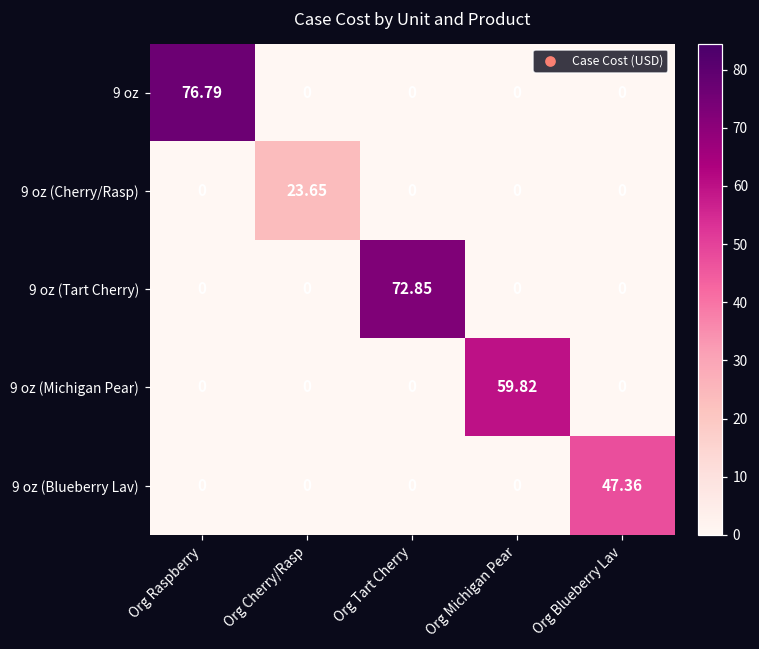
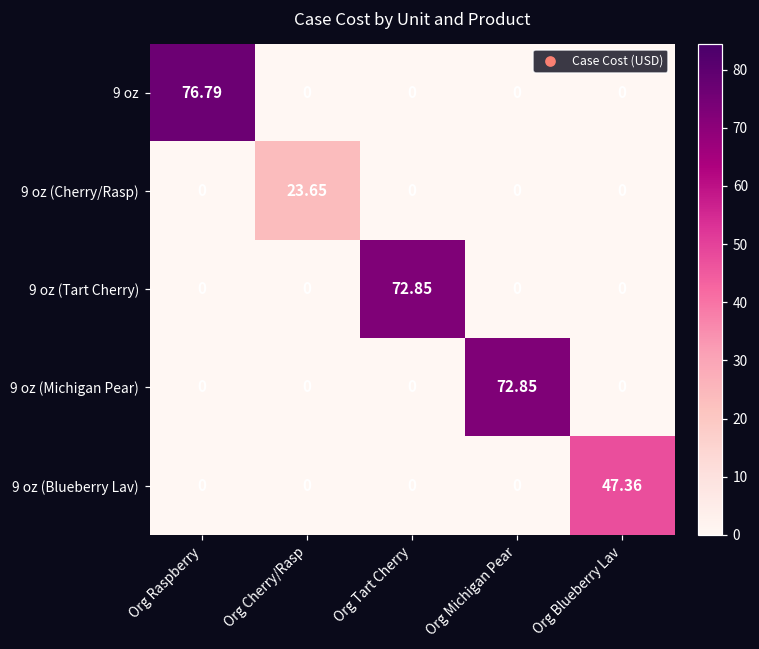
  {
    "9 oz": {
      "Org Raspberry": 76.79
    },
    "9 oz (Cherry/Rasp)": {
      "Org Cherry/Rasp": 23.65
    },
    "9 oz (Tart Cherry)": {
      "Org Tart Cherry": 72.85
    },
    "9 oz (Michigan Pear)": {
-     "Org Michigan Pear": 59.82
+     "Org Michigan Pear": 72.85
    },
    "9 oz (Blueberry Lav)": {
      "Org Blueberry Lav": 47.36
    }
  }
